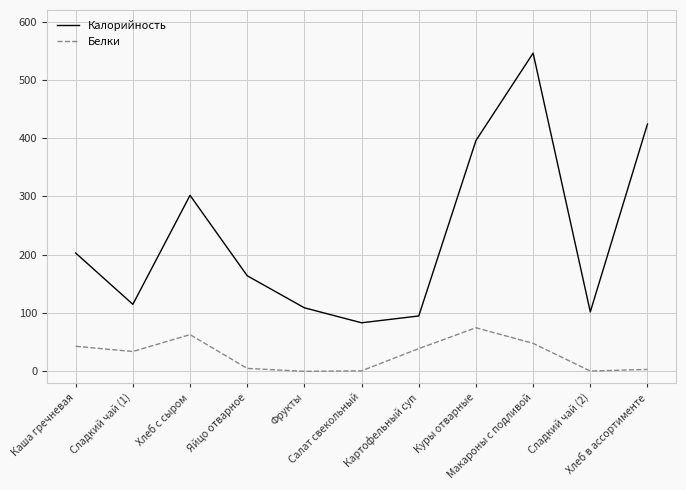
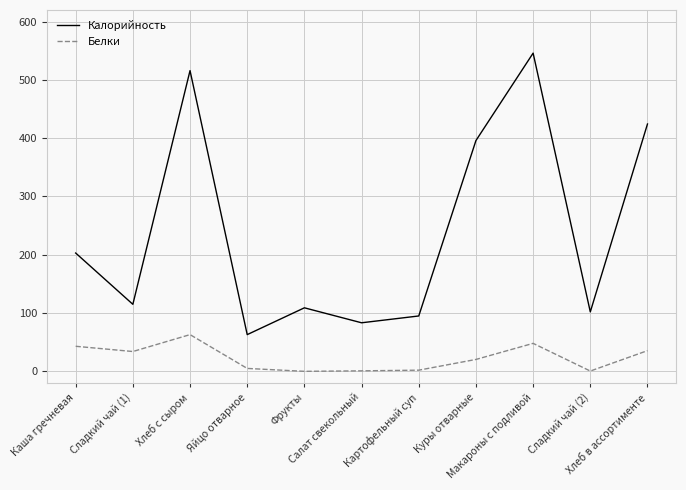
  {
    "Калорийность": {
      "Каша гречневая": 200,
      "Сладкий чай (1)": 120,
-     "Хлеб с сыром": 300,
-     "Яйцо отварное": 160,
+     "Хлеб с сыром": 520,
+     "Яйцо отварное": 60,
      "Фрукты": 110,
      "Салат свекольный": 80,
      "Картофельный суп": 100,
      "Куры отварные": 400,
      "Макароны с подливой": 550,
      "Сладкий чай (2)": 100,
      "Хлеб в ассортименте": 420
    },
    "Белки": {
      "Каша гречневая": 40,
      "Сладкий чай (1)": 30,
      "Хлеб с сыром": 60,
      "Яйцо отварное": 10,
      "Фрукты": 0,
      "Салат свекольный": 0,
-     "Картофельный суп": 40,
-     "Куры отварные": 70,
+     "Картофельный суп": 0,
+     "Куры отварные": 20,
      "Макароны с подливой": 50,
      "Сладкий чай (2)": 0,
-     "Хлеб в ассортименте": 0
+     "Хлеб в ассортименте": 40
    }
  }
